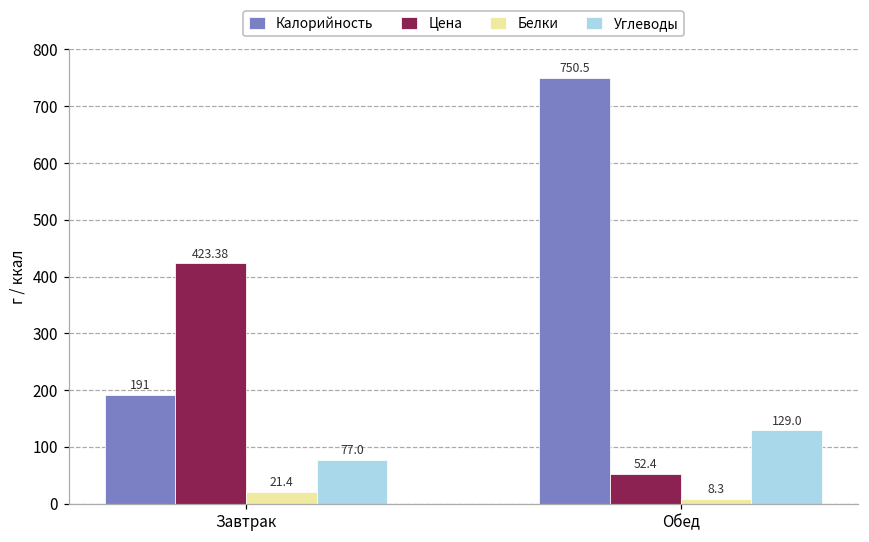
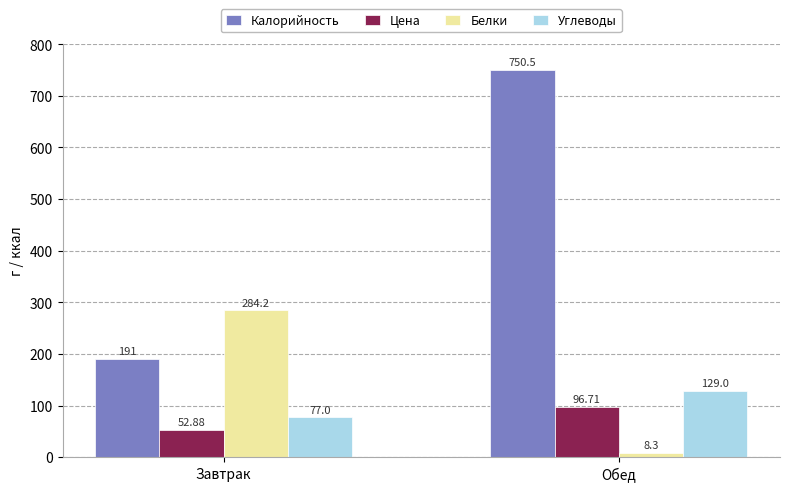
  {
    "Калорийность": {
      "Завтрак": 191,
      "Обед": 750.5
    },
    "Цена": {
-     "Завтрак": 423.38,
-     "Обед": 52.4
+     "Завтрак": 52.88,
+     "Обед": 96.71
    },
    "Белки": {
-     "Завтрак": 21.4,
+     "Завтрак": 284.2,
      "Обед": 8.3
    },
    "Углеводы": {
      "Завтрак": 77.0,
      "Обед": 129.0
    }
  }
